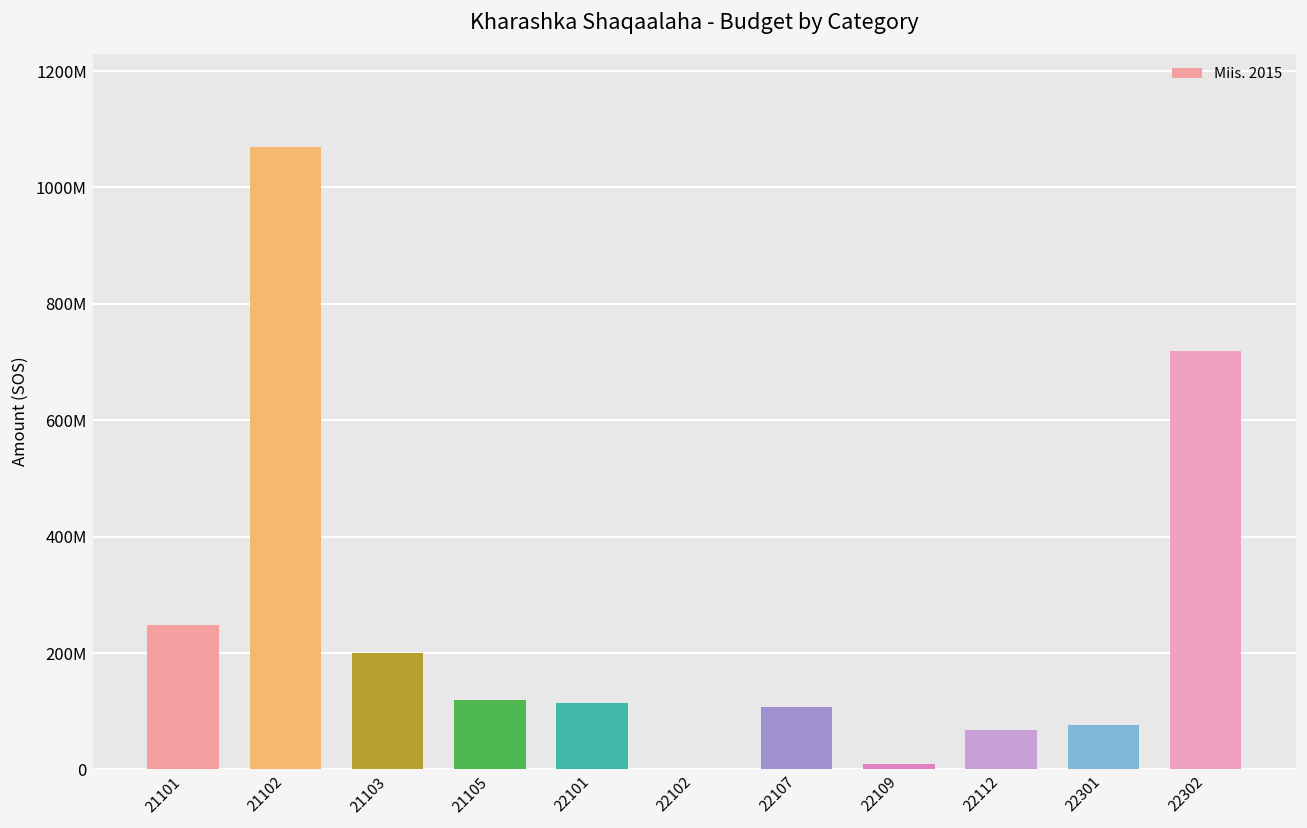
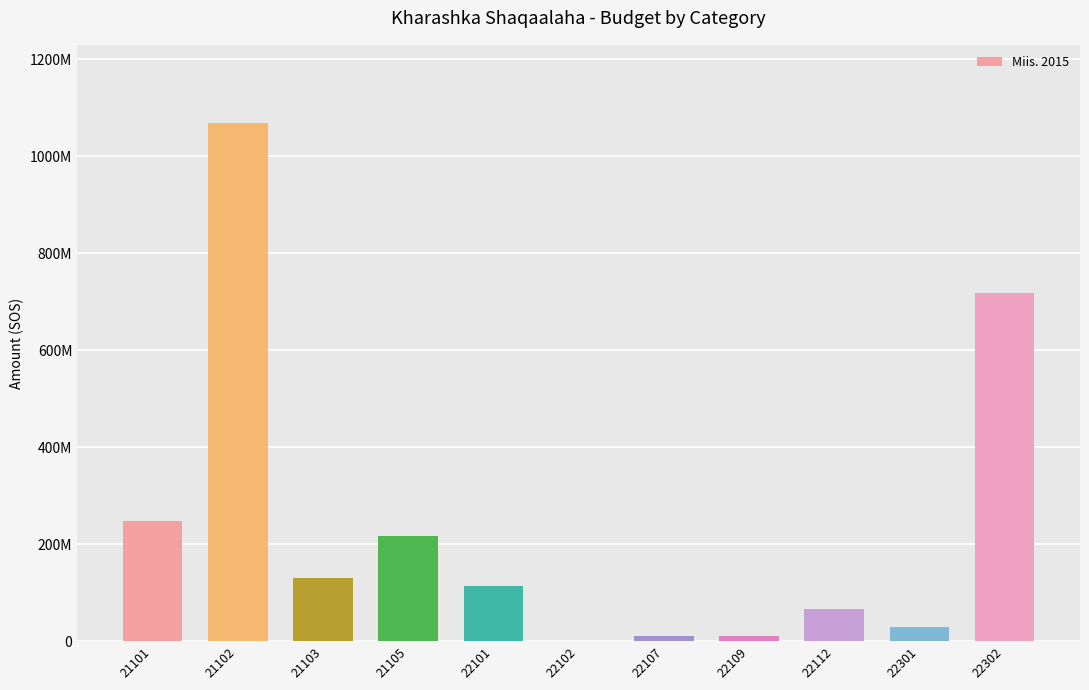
  {
    "21101": 250000000,
    "21102": 1070000000,
-   "21103": 200000000,
-   "21105": 120000000,
+   "21103": 130000000,
+   "21105": 220000000,
    "22101": 110000000,
    "22102": 0,
-   "22107": 110000000,
+   "22107": 10000000,
    "22109": 10000000,
    "22112": 70000000,
-   "22301": 80000000,
+   "22301": 30000000,
    "22302": 720000000
  }
